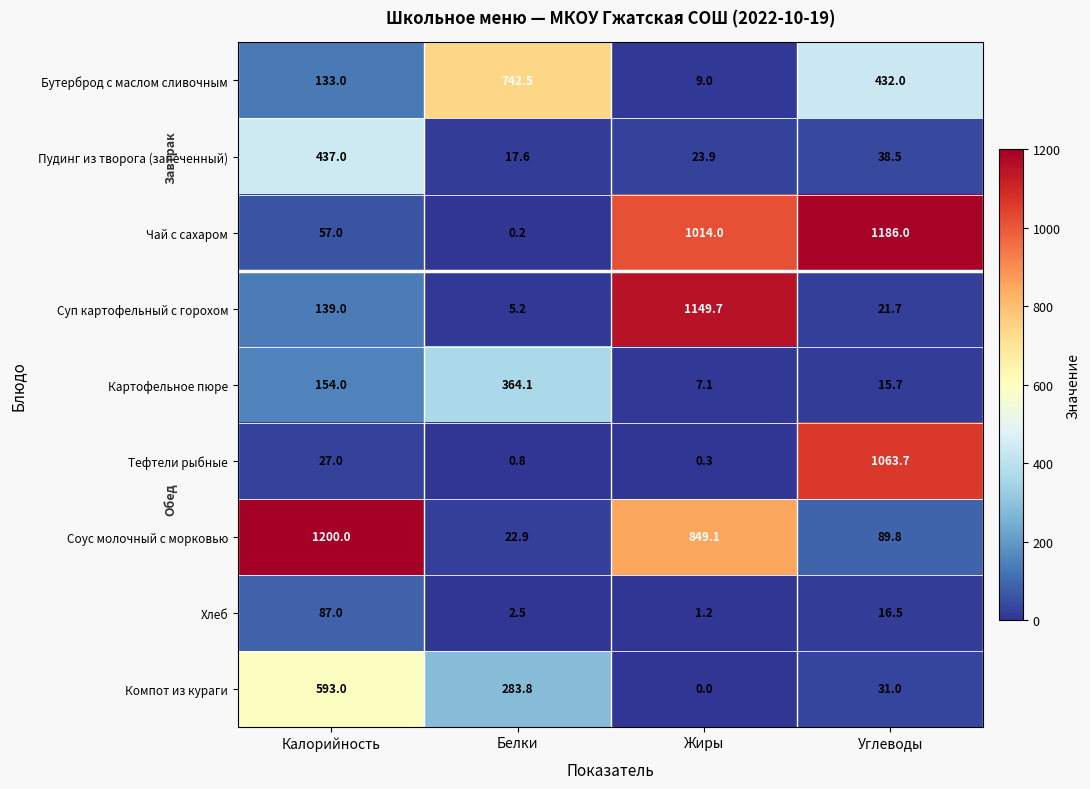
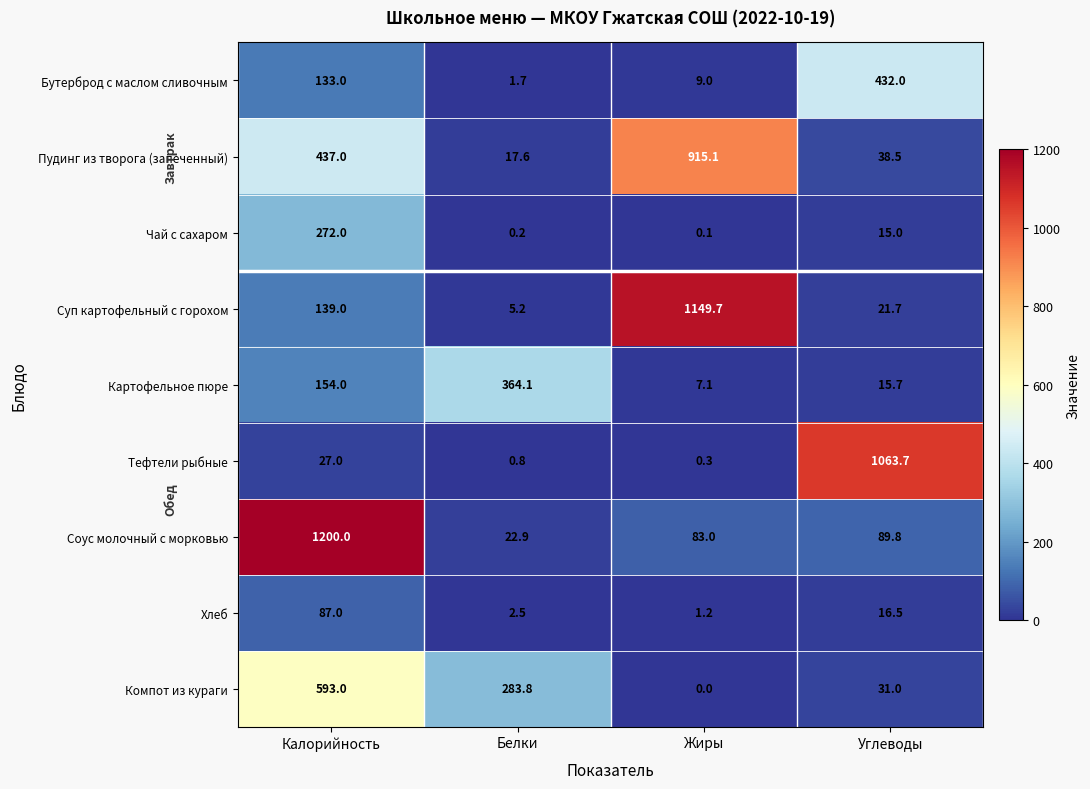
  {
    "Бутерброд с маслом сливочным": {
      "Калорийность": 133.0,
-     "Белки": 742.5,
+     "Белки": 1.7,
      "Жиры": 9.0,
      "Углеводы": 432.0
    },
    "Пудинг из творога (запеченный)": {
      "Калорийность": 437.0,
      "Белки": 17.6,
-     "Жиры": 23.9,
+     "Жиры": 915.1,
      "Углеводы": 38.5
    },
    "Чай с сахаром": {
-     "Калорийность": 57.0,
+     "Калорийность": 272.0,
      "Белки": 0.2,
-     "Жиры": 1014.0,
-     "Углеводы": 1186.0
+     "Жиры": 0.1,
+     "Углеводы": 15.0
    },
    "Суп картофельный с горохом": {
      "Калорийность": 139.0,
      "Белки": 5.2,
      "Жиры": 1149.7,
      "Углеводы": 21.7
    },
    "Картофельное пюре": {
      "Калорийность": 154.0,
      "Белки": 364.1,
      "Жиры": 7.1,
      "Углеводы": 15.7
    },
    "Тефтели рыбные": {
      "Калорийность": 27.0,
      "Белки": 0.8,
      "Жиры": 0.3,
      "Углеводы": 1063.7
    },
    "Соус молочный с морковью": {
      "Калорийность": 1200.0,
      "Белки": 22.9,
-     "Жиры": 849.1,
+     "Жиры": 83.0,
      "Углеводы": 89.8
    },
    "Хлеб": {
      "Калорийность": 87.0,
      "Белки": 2.5,
      "Жиры": 1.2,
      "Углеводы": 16.5
    },
    "Компот из кураги": {
      "Калорийность": 593.0,
      "Белки": 283.8,
      "Жиры": 0.0,
      "Углеводы": 31.0
    }
  }
